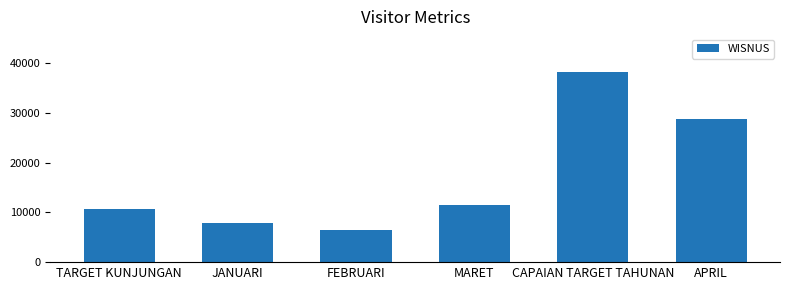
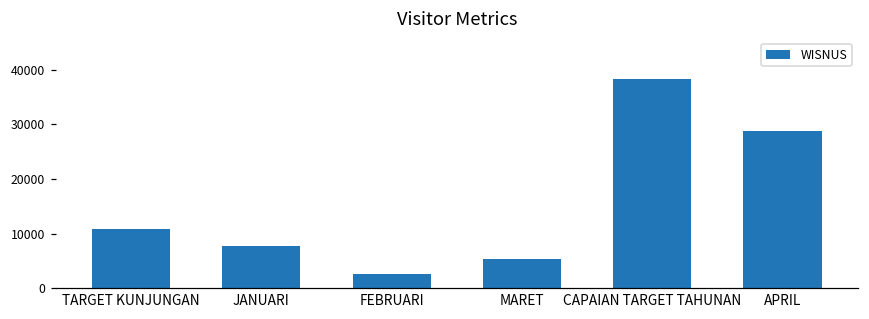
  {
    "TARGET KUNJUNGAN": 11000,
    "JANUARI": 8000,
-   "FEBRUARI": 6000,
-   "MARET": 12000,
+   "FEBRUARI": 3000,
+   "MARET": 5000,
    "CAPAIAN TARGET TAHUNAN": 38000,
    "APRIL": 29000
  }
